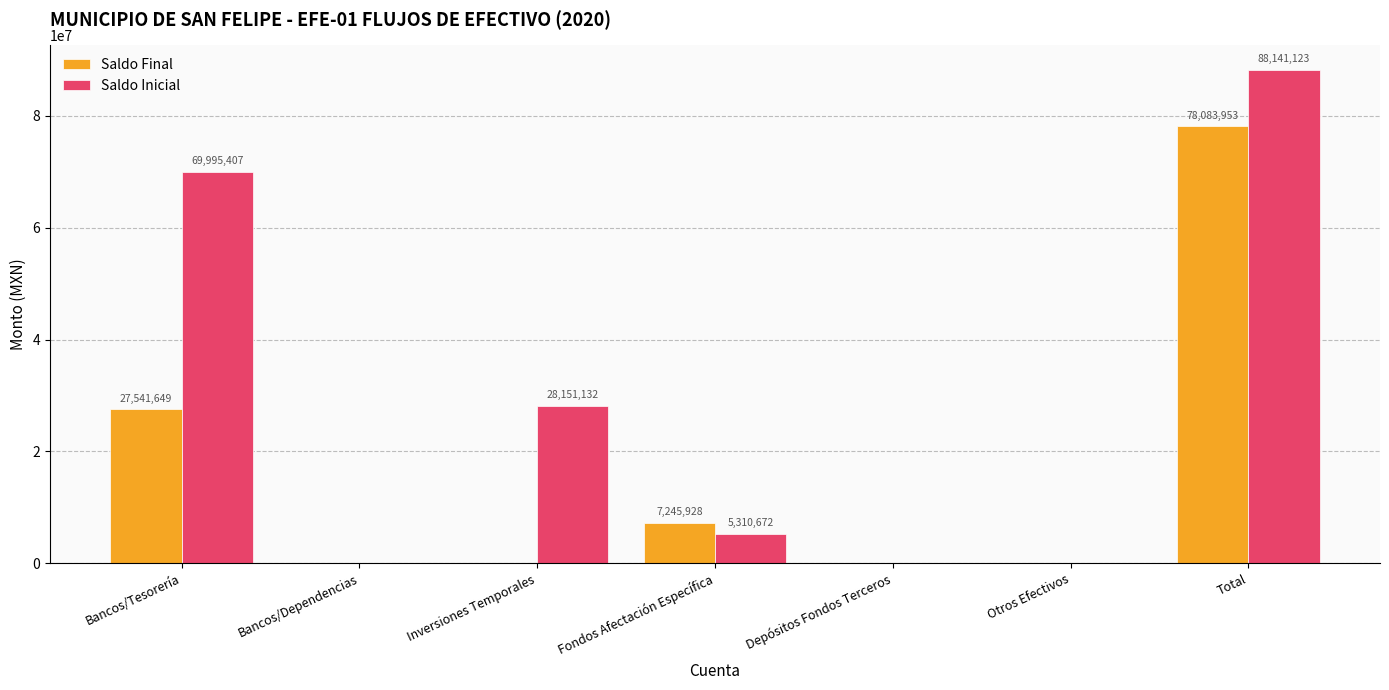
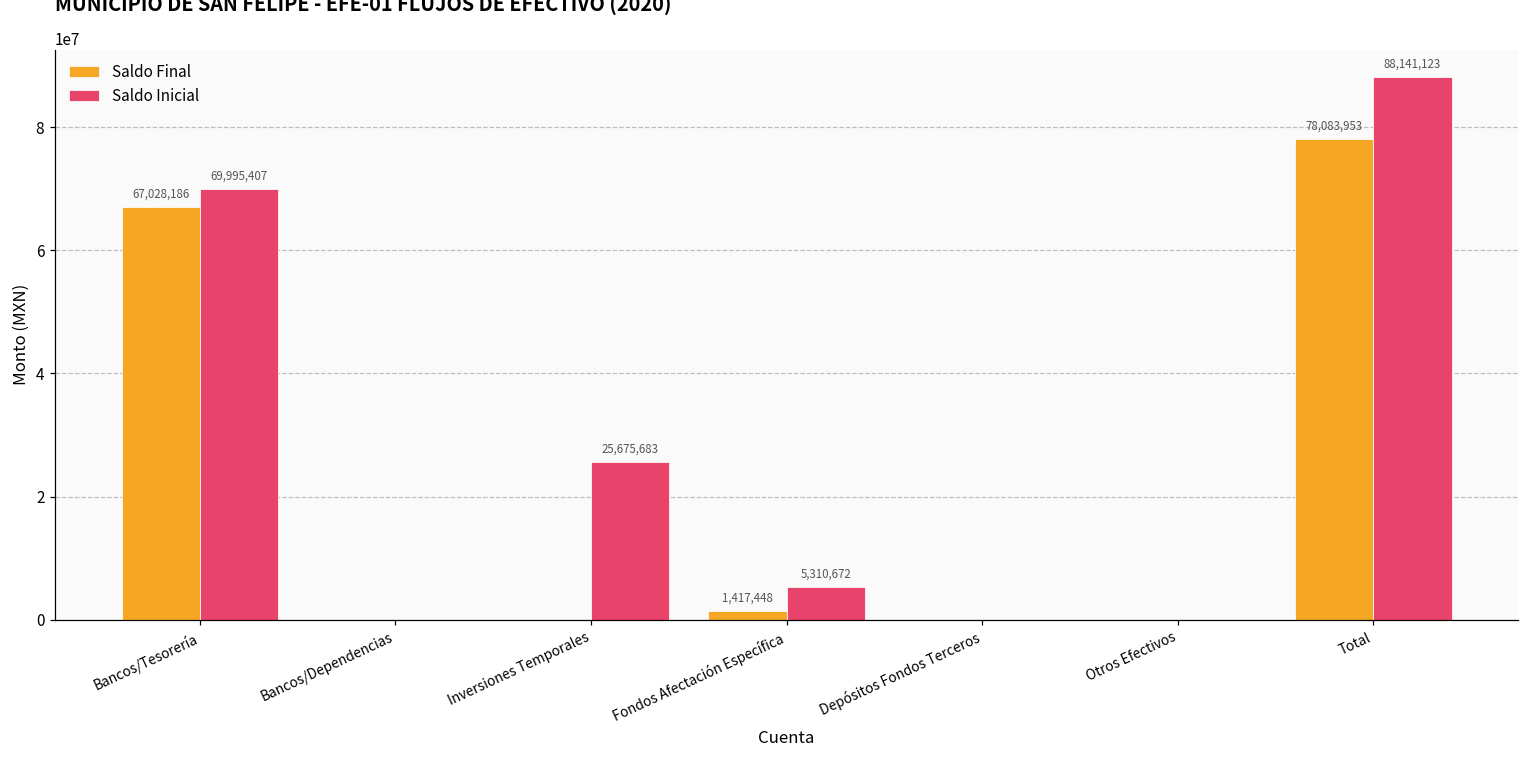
  {
    "Saldo Final": {
-     "Bancos/Tesorería": "27,541,649",
-     "Fondos Afectación Específica": "7,245,928",
+     "Bancos/Tesorería": "67,028,186",
+     "Fondos Afectación Específica": "1,417,448",
      "Total": "78,083,953"
    },
    "Saldo Inicial": {
      "Bancos/Tesorería": "69,995,407",
-     "Inversiones Temporales": "28,151,132",
+     "Inversiones Temporales": "25,675,683",
      "Fondos Afectación Específica": "5,310,672",
      "Total": "88,141,123"
    }
  }
